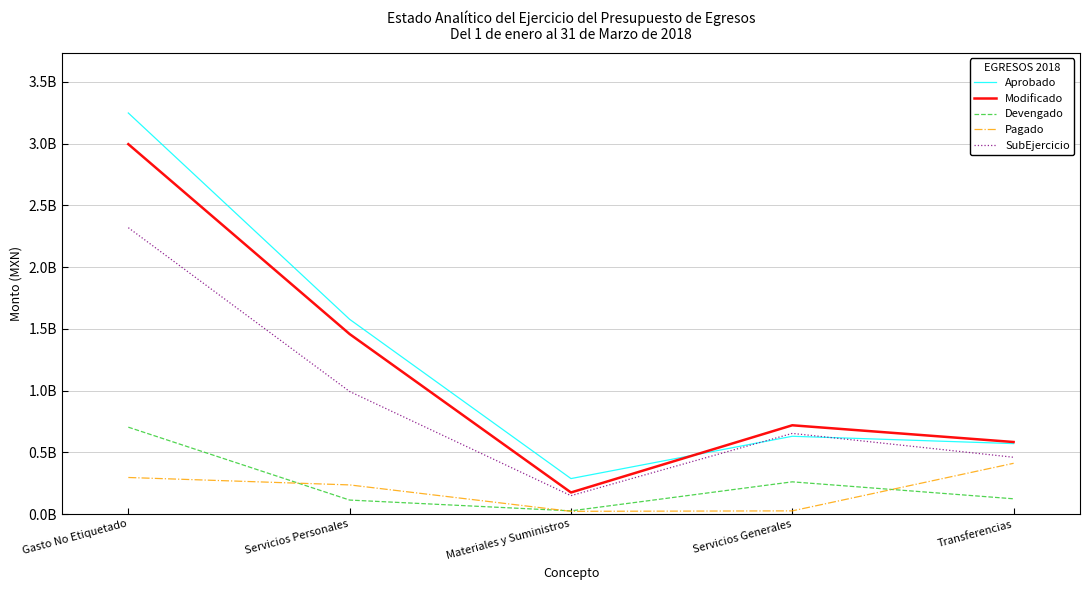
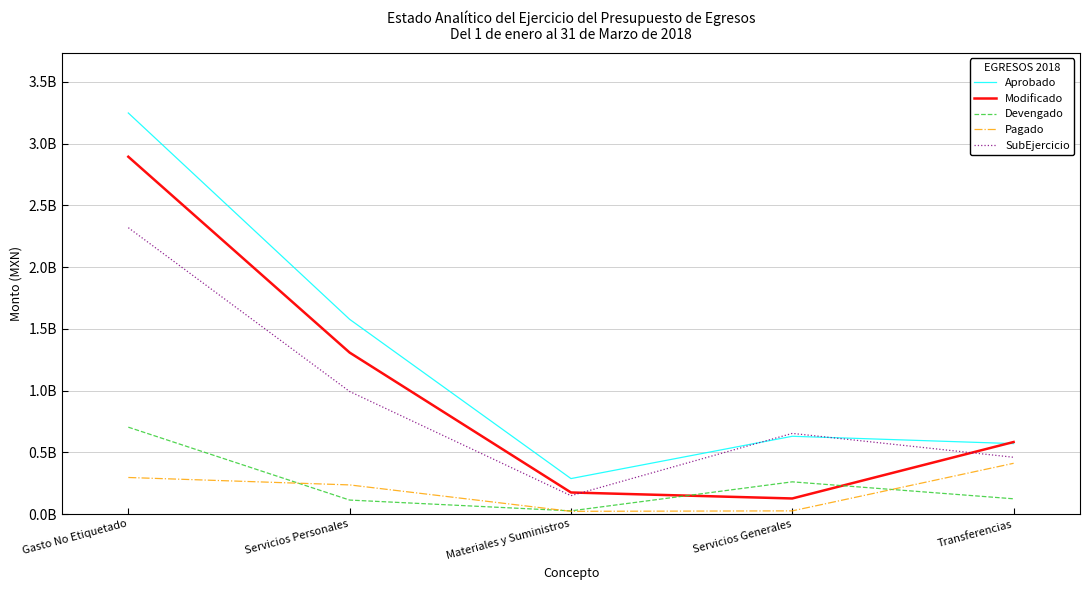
  {
    "Aprobado": {
      "Gasto No Etiquetado": 3250000000,
      "Servicios Personales": 1580000000,
      "Materiales y Suministros": 290000000,
      "Servicios Generales": 630000000
    },
    "Modificado": {
-     "Gasto No Etiquetado": 2990000000,
-     "Servicios Personales": 1460000000,
+     "Gasto No Etiquetado": 2890000000,
+     "Servicios Personales": 1310000000,
      "Materiales y Suministros": 170000000,
-     "Servicios Generales": 720000000
+     "Servicios Generales": 130000000
    },
    "Devengado": {
      "Gasto No Etiquetado": 700000000,
      "Servicios Personales": 110000000,
      "Servicios Generales": 260000000,
      "Transferencias": 120000000
    },
    "Pagado": {
      "Gasto No Etiquetado": 300000000,
      "Servicios Personales": 240000000,
      "Servicios Generales": 30000000,
      "Transferencias": 410000000
    },
    "SubEjercicio": {
      "Gasto No Etiquetado": 2320000000,
      "Servicios Personales": 990000000,
      "Materiales y Suministros": 150000000,
      "Servicios Generales": 650000000,
      "Transferencias": 460000000
    }
  }
